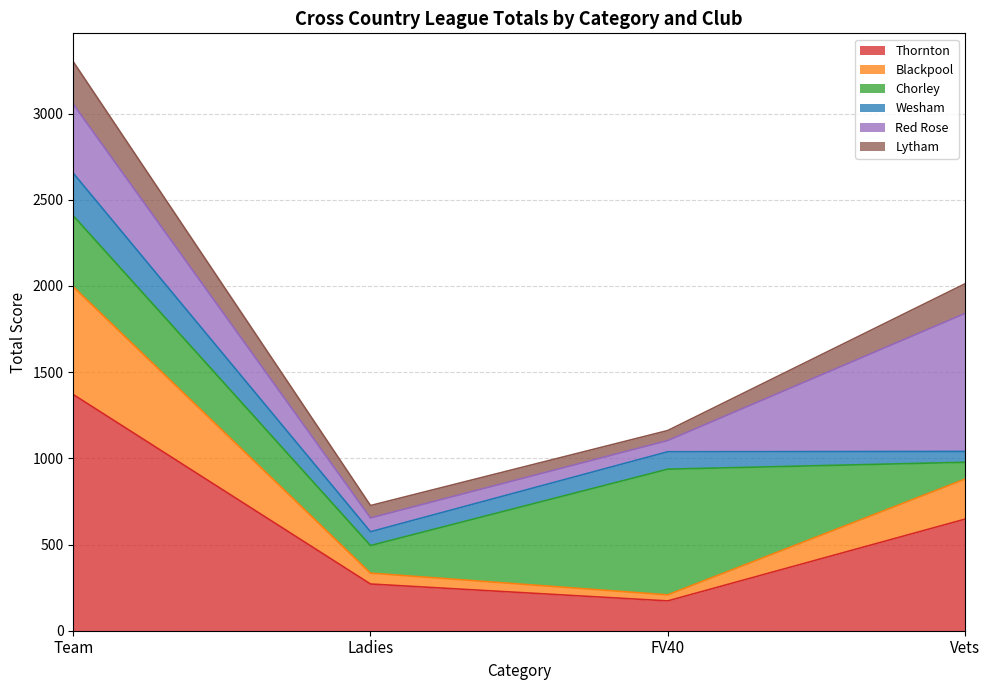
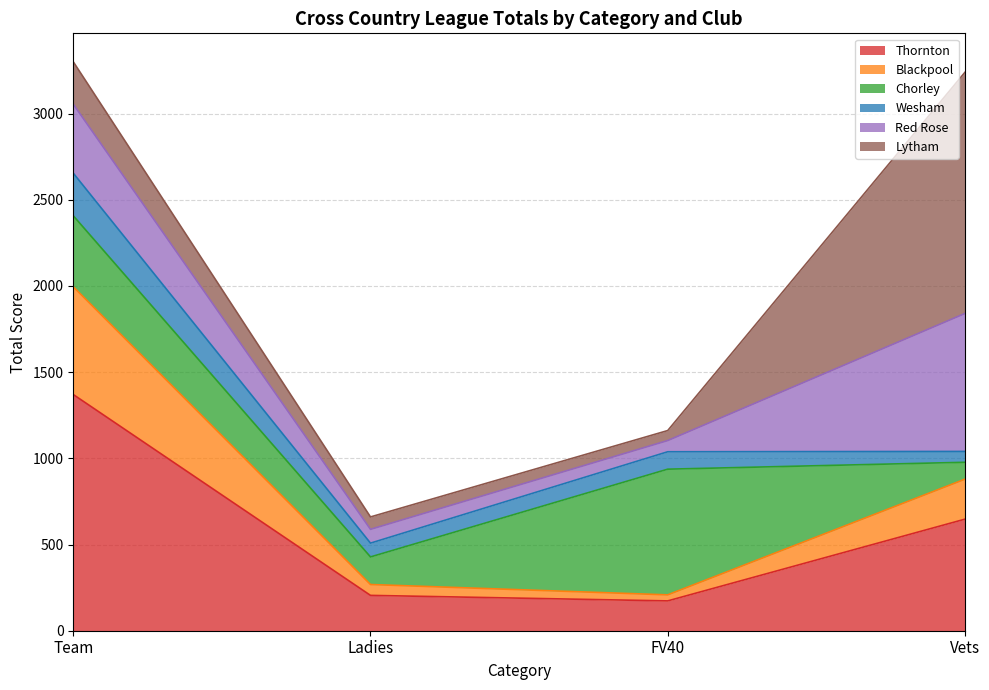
  {
    "Thornton": {
      "Team": 1370,
-     "Ladies": 270,
+     "Ladies": 210,
      "FV40": 170,
      "Vets": 650
    },
    "Blackpool": {
      "Team": 630,
      "Ladies": 60,
      "FV40": 40,
      "Vets": 230
    },
    "Chorley": {
      "Team": 410,
      "Ladies": 160,
      "FV40": 730,
      "Vets": 100
    },
    "Wesham": {
      "Team": 250,
      "Ladies": 80,
      "FV40": 100,
      "Vets": 60
    },
    "Red Rose": {
      "Team": 400,
      "Ladies": 80,
      "FV40": 70,
      "Vets": 800
    },
    "Lytham": {
      "Team": 250,
      "Ladies": 70,
      "FV40": 60,
-     "Vets": 170
+     "Vets": 1400
    }
  }
